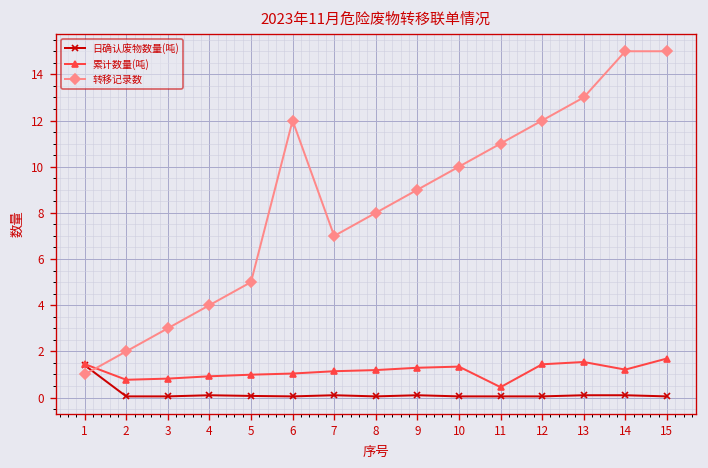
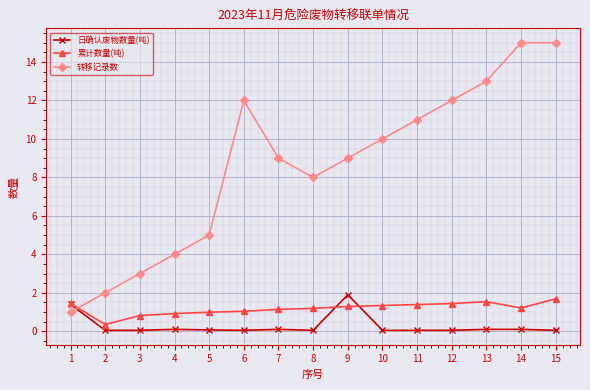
  {
    "日确认废物数量(吨)": {
      "2": 0.1,
      "3": 0.1,
      "4": 0.1,
      "5": 0.1,
      "6": 0.1,
      "7": 0.1,
      "8": 0.1,
-     "9": 0.1,
+     "9": 1.9,
      "10": 0.1,
      "11": 0.1,
      "12": 0.1,
      "13": 0.1,
      "14": 0.1,
      "15": 0.1
    },
    "累计数量(吨)": {
-     "2": 0.8,
+     "2": 0.4,
      "3": 0.8,
      "4": 0.9,
      "5": 1.0,
      "6": 1.0,
      "7": 1.1,
      "8": 1.2,
      "9": 1.3,
      "10": 1.3,
-     "11": 0.5,
+     "11": 1.4,
      "12": 1.4,
      "13": 1.5,
      "14": 1.2,
      "15": 1.7
    },
    "转移记录数": {
      "1": 1,
      "2": 2,
      "3": 3,
      "4": 4,
      "5": 5,
      "6": 12,
-     "7": 7,
+     "7": 9,
      "8": 8,
      "9": 9,
      "10": 10,
      "11": 11,
      "12": 12,
      "13": 13,
      "14": 15,
      "15": 15
    }
  }
